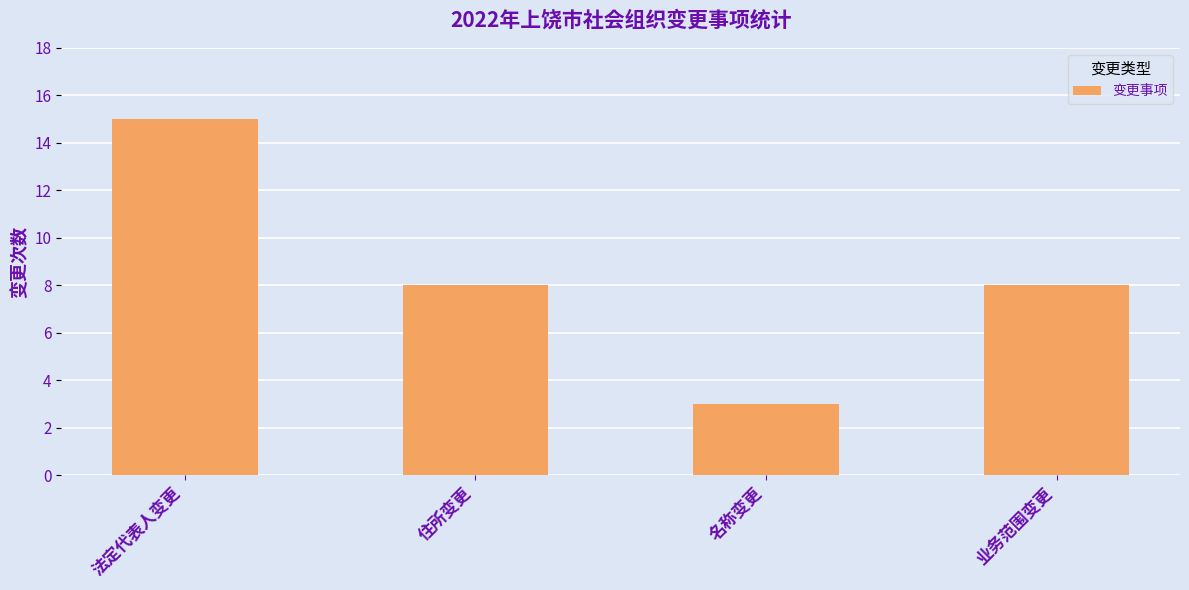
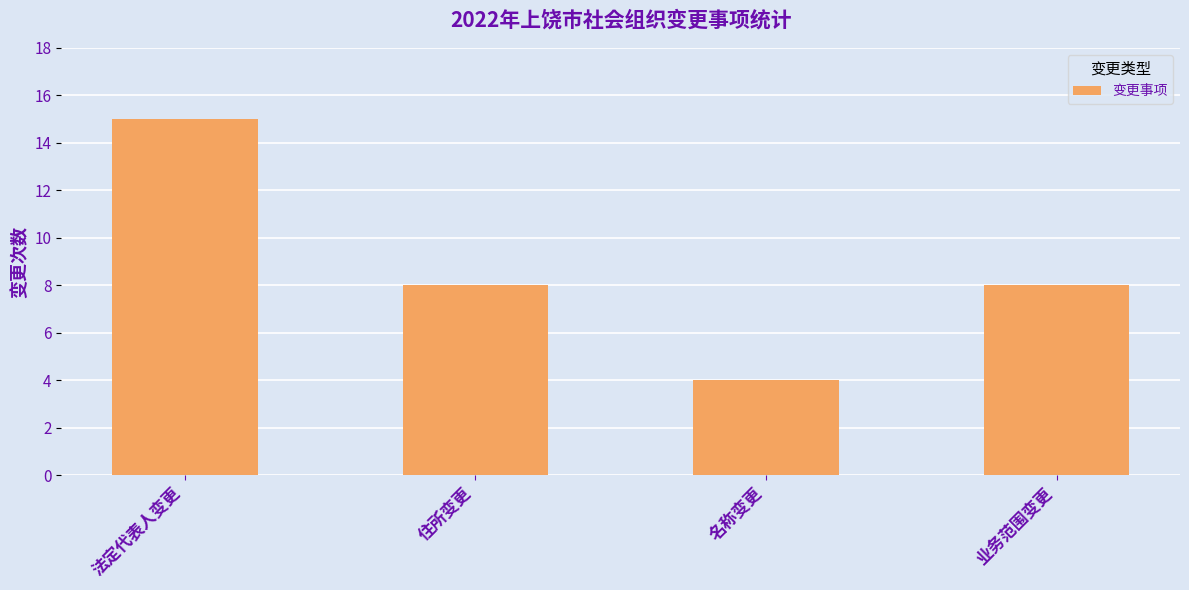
  {
    "法定代表人变更": 15,
    "住所变更": 8,
-   "名称变更": 3,
+   "名称变更": 4,
    "业务范围变更": 8
  }
